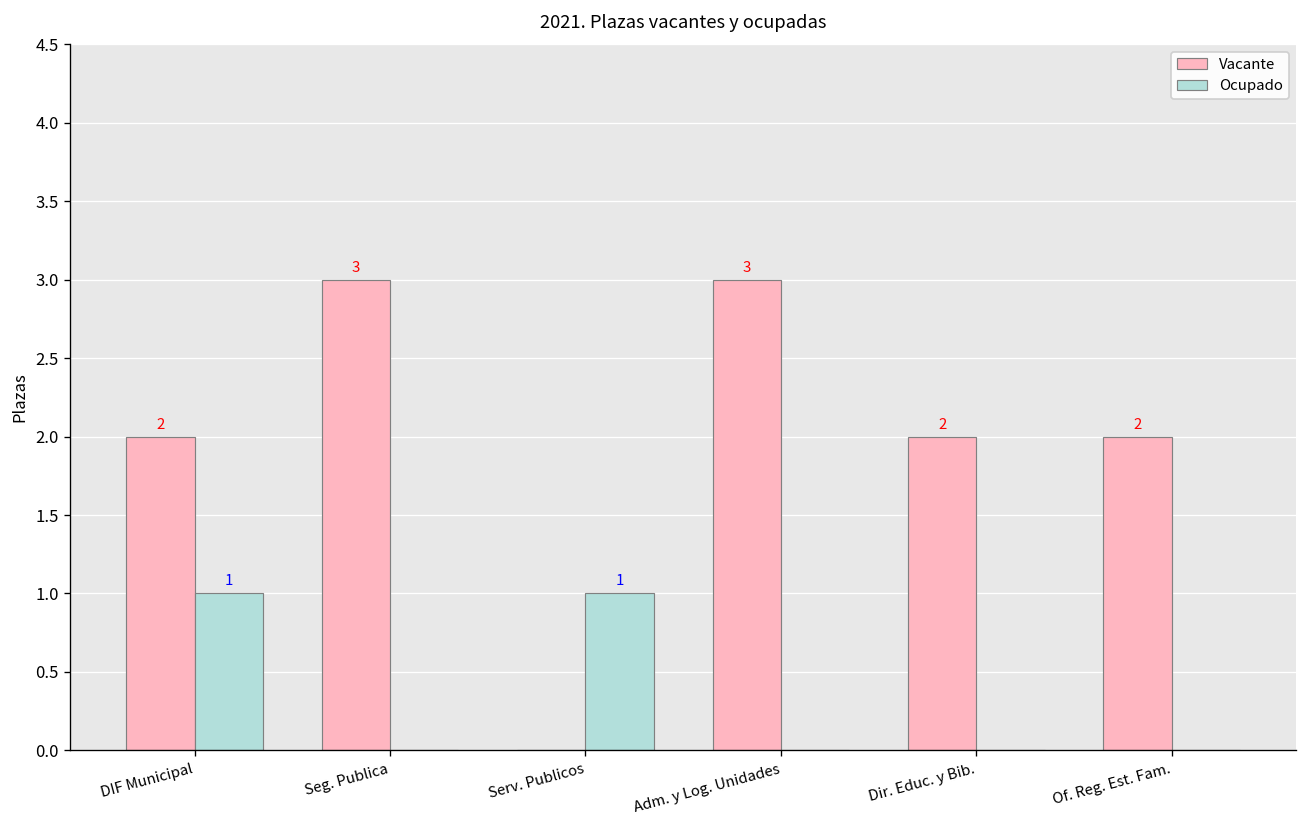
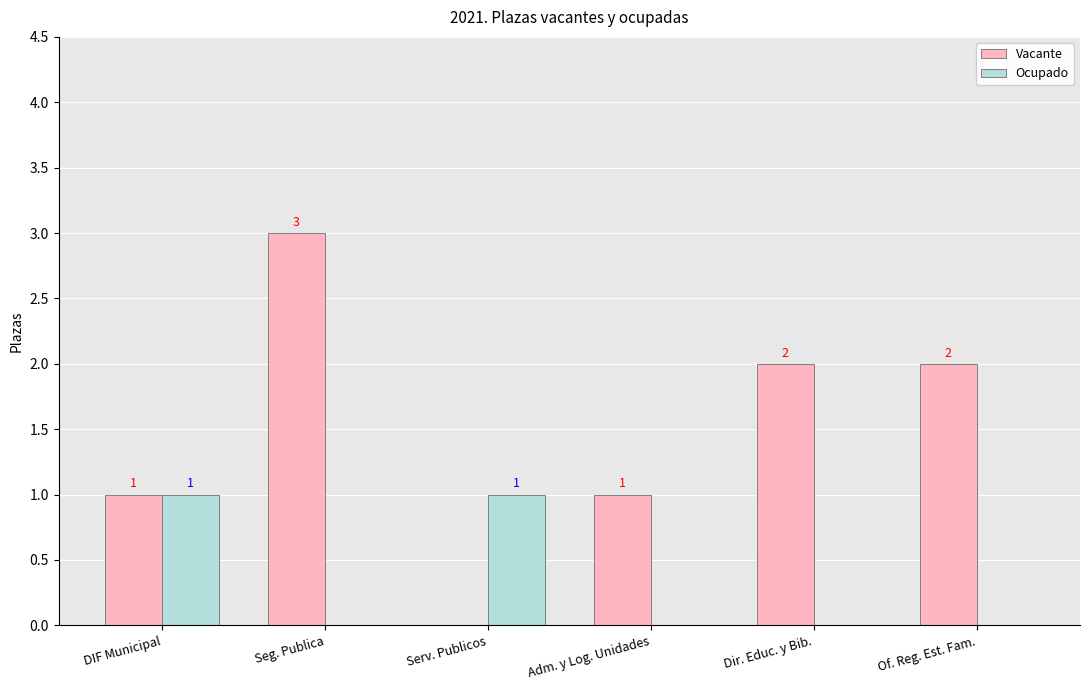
  {
    "Vacante": {
-     "DIF Municipal": 2,
+     "DIF Municipal": 1,
      "Seg. Publica": 3,
-     "Adm. y Log. Unidades": 3,
+     "Adm. y Log. Unidades": 1,
      "Dir. Educ. y Bib.": 2,
      "Of. Reg. Est. Fam.": 2
    },
    "Ocupado": {
      "DIF Municipal": 1,
      "Serv. Publicos": 1
    }
  }
